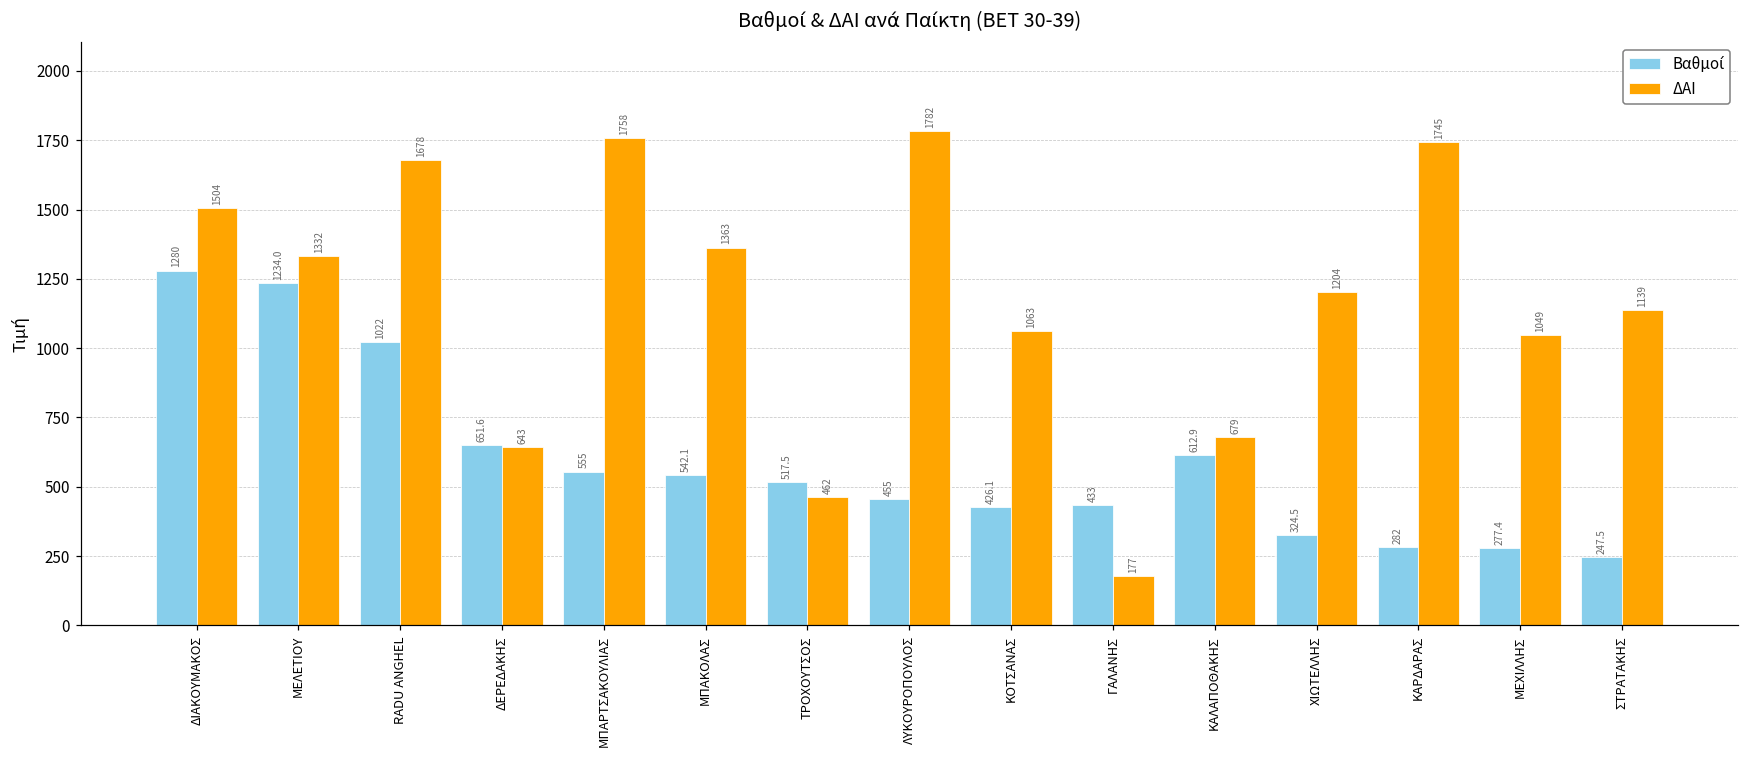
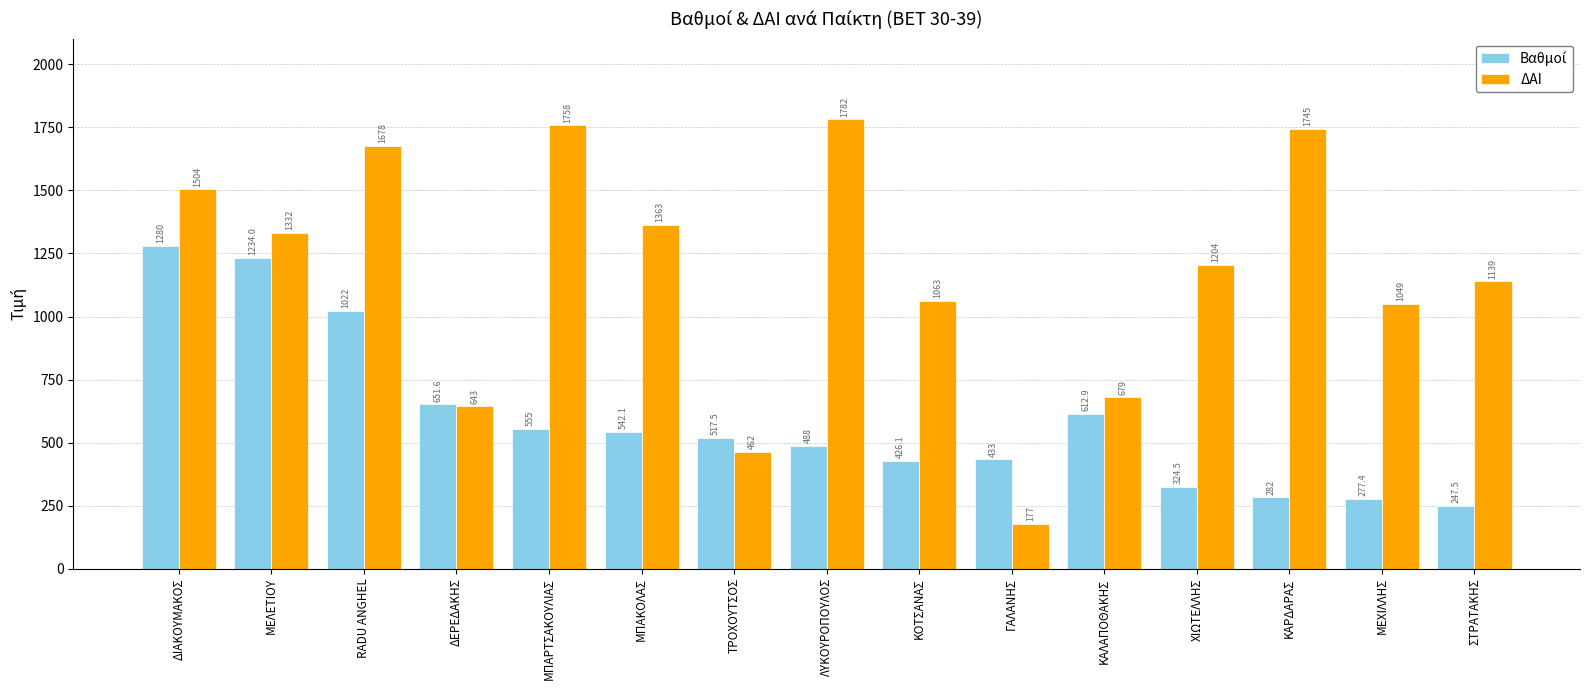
  {
    "Βαθμοί": {
      "ΔΙΑΚΟΥΜΑΚΟΣ": 1280,
      "ΜΕΛΕΤΙΟΥ": 1234.0,
      "RADU ANGHEL": 1022,
      "ΔΕΡΕΔΑΚΗΣ": 651.6,
      "ΜΠΑΡΤΣΑΚΟΥΛΙΑΣ": 555,
      "ΜΠΑΚΟΛΑΣ": 542.1,
      "ΤΡΟΧΟΥΤΣΟΣ": 517.5,
-     "ΛΥΚΟΥΡΟΠΟΥΛΟΣ": 455,
+     "ΛΥΚΟΥΡΟΠΟΥΛΟΣ": 488,
      "ΚΟΤΣΑΝΑΣ": 426.1,
      "ΓΑΛΑΝΗΣ": 433,
      "ΚΑΛΑΠΟΘΑΚΗΣ": 612.9,
      "ΧΙΩΤΕΛΛΗΣ": 324.5,
      "ΚΑΡΔΑΡΑΣ": 282,
      "ΜΕΧΙΛΛΗΣ": 277.4,
      "ΣΤΡΑΤΑΚΗΣ": 247.5
    },
    "ΔΑΙ": {
      "ΔΙΑΚΟΥΜΑΚΟΣ": 1504,
      "ΜΕΛΕΤΙΟΥ": 1332,
      "RADU ANGHEL": 1678,
      "ΔΕΡΕΔΑΚΗΣ": 643,
      "ΜΠΑΡΤΣΑΚΟΥΛΙΑΣ": 1758,
      "ΜΠΑΚΟΛΑΣ": 1363,
      "ΤΡΟΧΟΥΤΣΟΣ": 462,
      "ΛΥΚΟΥΡΟΠΟΥΛΟΣ": 1782,
      "ΚΟΤΣΑΝΑΣ": 1063,
      "ΓΑΛΑΝΗΣ": 177,
      "ΚΑΛΑΠΟΘΑΚΗΣ": 679,
      "ΧΙΩΤΕΛΛΗΣ": 1204,
      "ΚΑΡΔΑΡΑΣ": 1745,
      "ΜΕΧΙΛΛΗΣ": 1049,
      "ΣΤΡΑΤΑΚΗΣ": 1139
    }
  }
